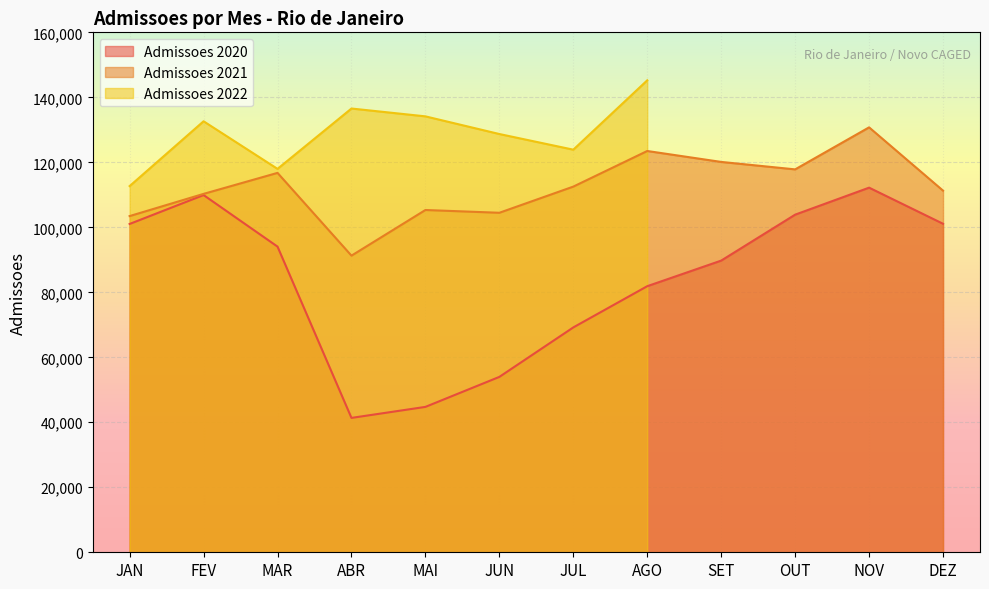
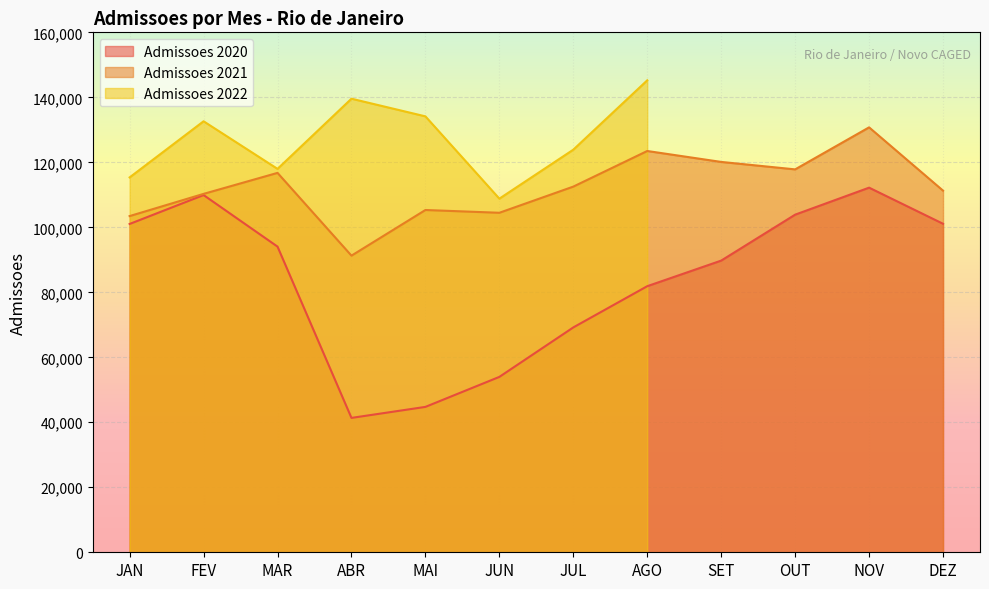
  {
    "Admissoes 2022": {
-     "JAN": "113,000",
+     "JAN": "115,000",
      "FEV": "133,000",
      "MAR": "118,000",
-     "ABR": "137,000",
+     "ABR": "140,000",
      "MAI": "134,000",
-     "JUN": "129,000",
+     "JUN": "109,000",
      "JUL": "124,000",
      "AGO": "145,000"
    }
  }
